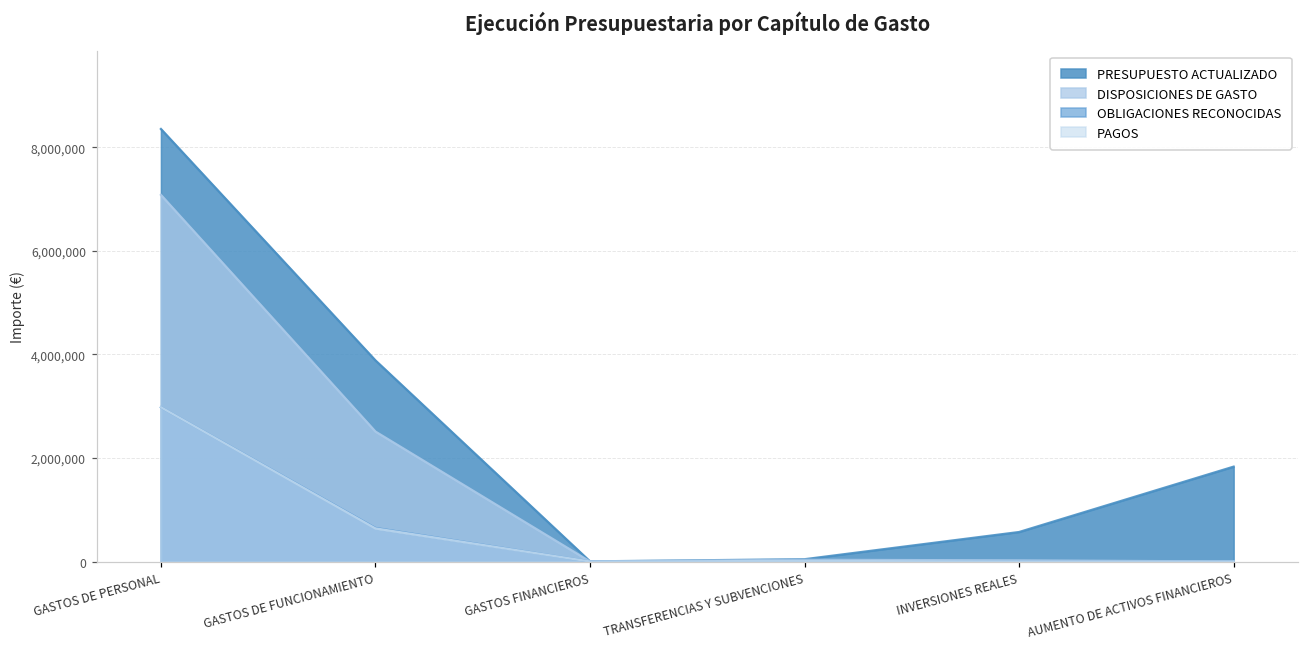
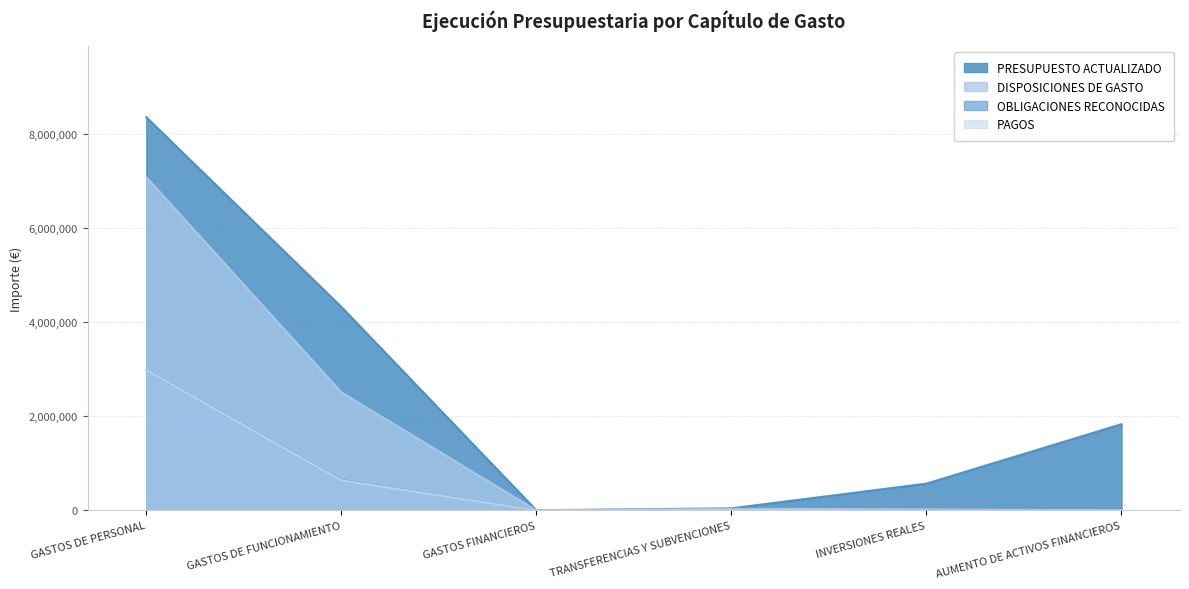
  {
    "PRESUPUESTO ACTUALIZADO": {
      "GASTOS DE PERSONAL": "8,400,000",
-     "GASTOS DE FUNCIONAMIENTO": "3,900,000",
+     "GASTOS DE FUNCIONAMIENTO": "4,300,000",
      "INVERSIONES REALES": "600,000",
      "AUMENTO DE ACTIVOS FINANCIEROS": "1,800,000"
    }
  }
